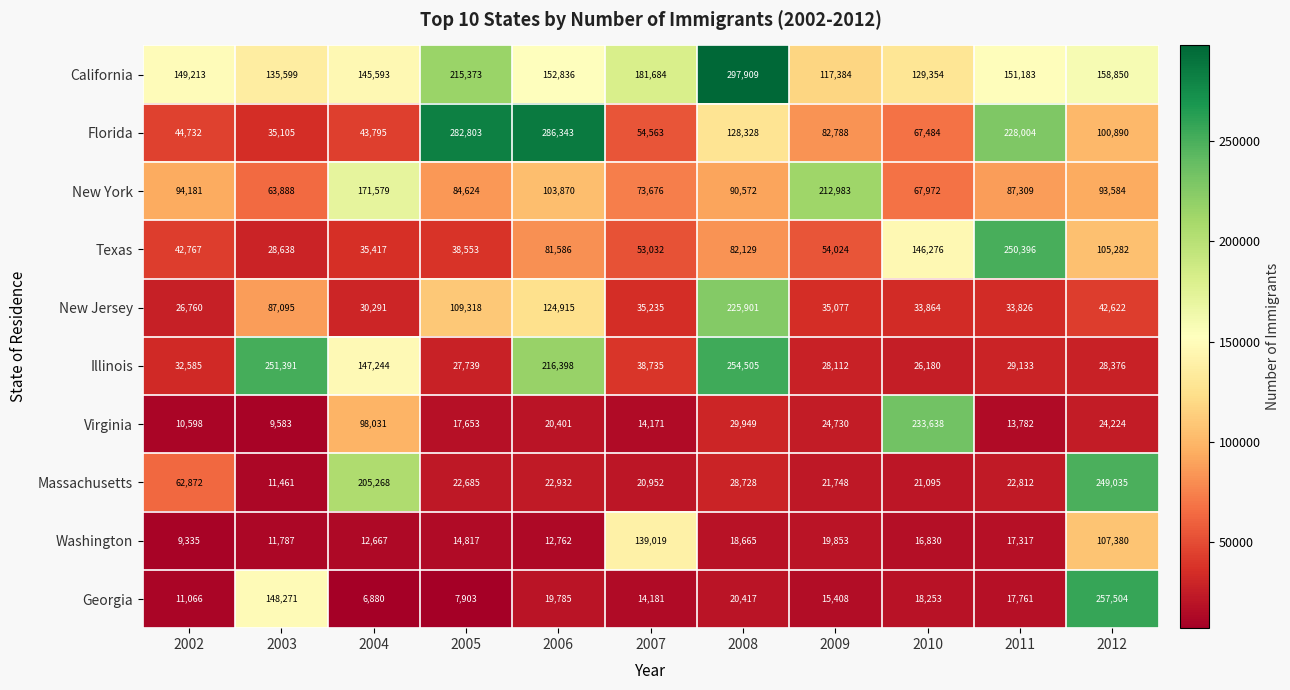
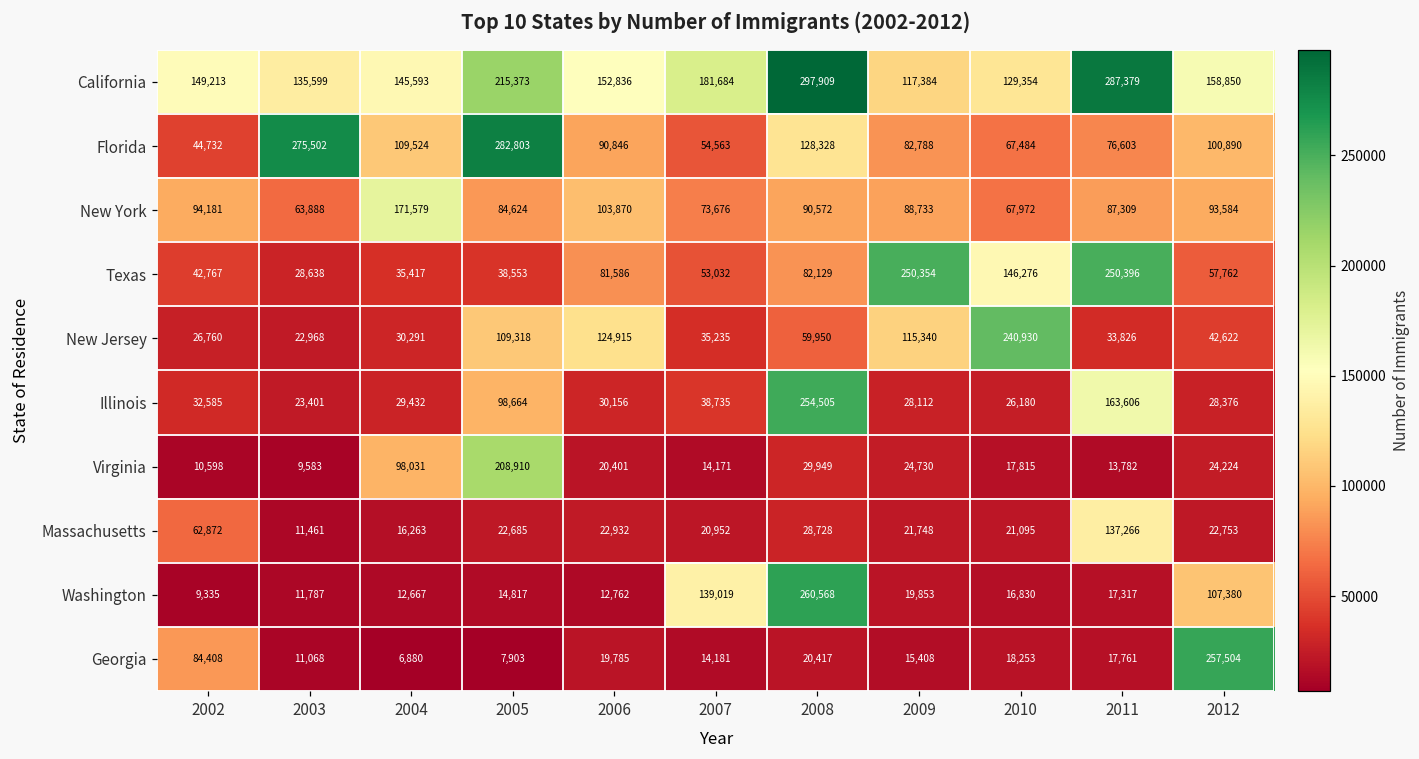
  {
    "California": {
      "2002": "149,213",
      "2003": "135,599",
      "2004": "145,593",
      "2005": "215,373",
      "2006": "152,836",
      "2007": "181,684",
      "2008": "297,909",
      "2009": "117,384",
      "2010": "129,354",
-     "2011": "151,183",
+     "2011": "287,379",
      "2012": "158,850"
    },
    "Florida": {
      "2002": "44,732",
-     "2003": "35,105",
-     "2004": "43,795",
+     "2003": "275,502",
+     "2004": "109,524",
      "2005": "282,803",
-     "2006": "286,343",
+     "2006": "90,846",
      "2007": "54,563",
      "2008": "128,328",
      "2009": "82,788",
      "2010": "67,484",
-     "2011": "228,004",
+     "2011": "76,603",
      "2012": "100,890"
    },
    "New York": {
      "2002": "94,181",
      "2003": "63,888",
      "2004": "171,579",
      "2005": "84,624",
      "2006": "103,870",
      "2007": "73,676",
      "2008": "90,572",
-     "2009": "212,983",
+     "2009": "88,733",
      "2010": "67,972",
      "2011": "87,309",
      "2012": "93,584"
    },
    "Texas": {
      "2002": "42,767",
      "2003": "28,638",
      "2004": "35,417",
      "2005": "38,553",
      "2006": "81,586",
      "2007": "53,032",
      "2008": "82,129",
-     "2009": "54,024",
+     "2009": "250,354",
      "2010": "146,276",
      "2011": "250,396",
-     "2012": "105,282"
+     "2012": "57,762"
    },
    "New Jersey": {
      "2002": "26,760",
-     "2003": "87,095",
+     "2003": "22,968",
      "2004": "30,291",
      "2005": "109,318",
      "2006": "124,915",
      "2007": "35,235",
-     "2008": "225,901",
-     "2009": "35,077",
-     "2010": "33,864",
+     "2008": "59,950",
+     "2009": "115,340",
+     "2010": "240,930",
      "2011": "33,826",
      "2012": "42,622"
    },
    "Illinois": {
      "2002": "32,585",
-     "2003": "251,391",
-     "2004": "147,244",
-     "2005": "27,739",
-     "2006": "216,398",
+     "2003": "23,401",
+     "2004": "29,432",
+     "2005": "98,664",
+     "2006": "30,156",
      "2007": "38,735",
      "2008": "254,505",
      "2009": "28,112",
      "2010": "26,180",
-     "2011": "29,133",
+     "2011": "163,606",
      "2012": "28,376"
    },
    "Virginia": {
      "2002": "10,598",
      "2003": "9,583",
      "2004": "98,031",
-     "2005": "17,653",
+     "2005": "208,910",
      "2006": "20,401",
      "2007": "14,171",
      "2008": "29,949",
      "2009": "24,730",
-     "2010": "233,638",
+     "2010": "17,815",
      "2011": "13,782",
      "2012": "24,224"
    },
    "Massachusetts": {
      "2002": "62,872",
      "2003": "11,461",
-     "2004": "205,268",
+     "2004": "16,263",
      "2005": "22,685",
      "2006": "22,932",
      "2007": "20,952",
      "2008": "28,728",
      "2009": "21,748",
      "2010": "21,095",
-     "2011": "22,812",
-     "2012": "249,035"
+     "2011": "137,266",
+     "2012": "22,753"
    },
    "Washington": {
      "2002": "9,335",
      "2003": "11,787",
      "2004": "12,667",
      "2005": "14,817",
      "2006": "12,762",
      "2007": "139,019",
-     "2008": "18,665",
+     "2008": "260,568",
      "2009": "19,853",
      "2010": "16,830",
      "2011": "17,317",
      "2012": "107,380"
    },
    "Georgia": {
-     "2002": "11,066",
-     "2003": "148,271",
+     "2002": "84,408",
+     "2003": "11,068",
      "2004": "6,880",
      "2005": "7,903",
      "2006": "19,785",
      "2007": "14,181",
      "2008": "20,417",
      "2009": "15,408",
      "2010": "18,253",
      "2011": "17,761",
      "2012": "257,504"
    }
  }
